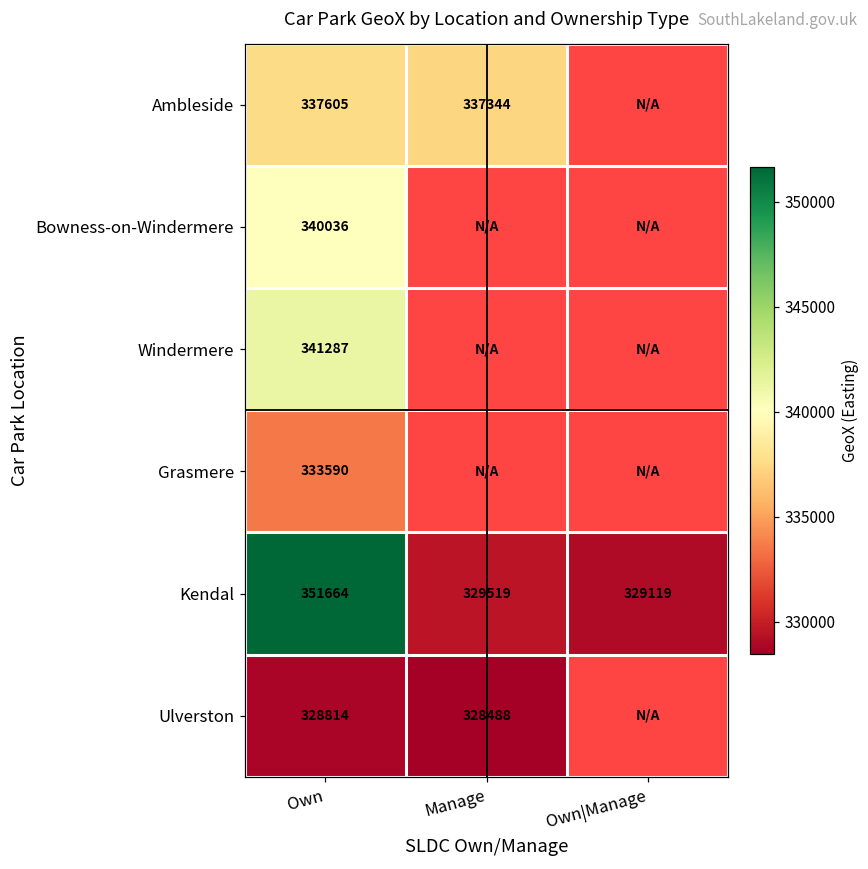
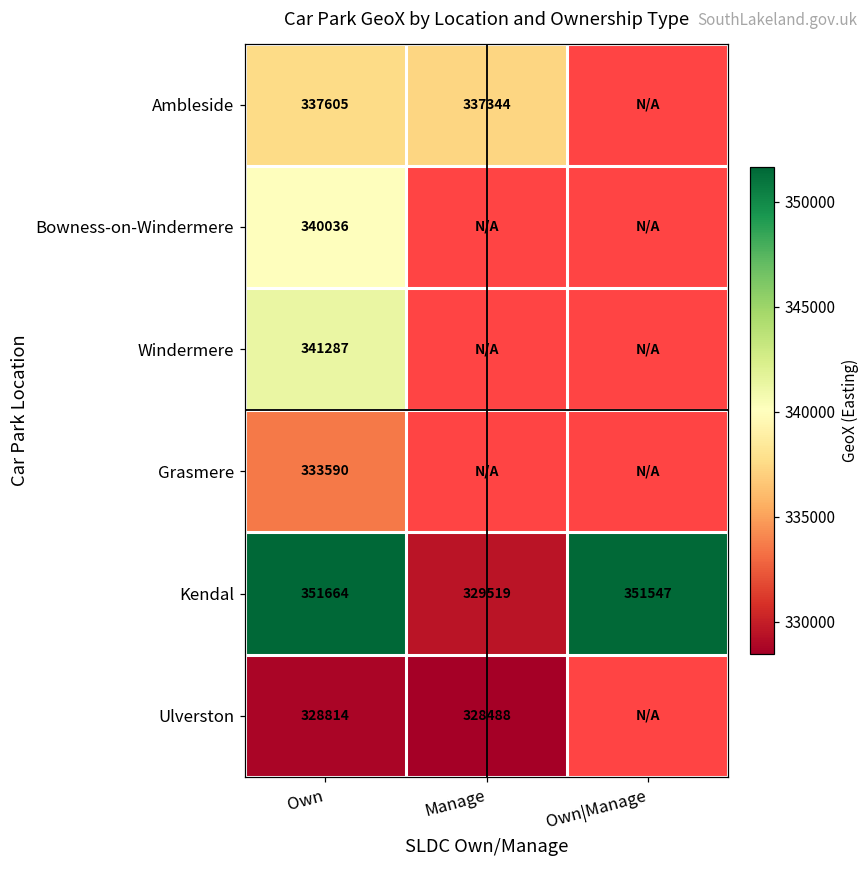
  {
    "Ambleside": {
      "Own": 337605,
      "Manage": 337344
    },
    "Bowness-on-Windermere": {
      "Own": 340036
    },
    "Windermere": {
      "Own": 341287
    },
    "Grasmere": {
      "Own": 333590
    },
    "Kendal": {
      "Own": 351664,
      "Manage": 329519,
-     "Own|Manage": 329119
+     "Own|Manage": 351547
    },
    "Ulverston": {
      "Own": 328814,
      "Manage": 328488
    }
  }
